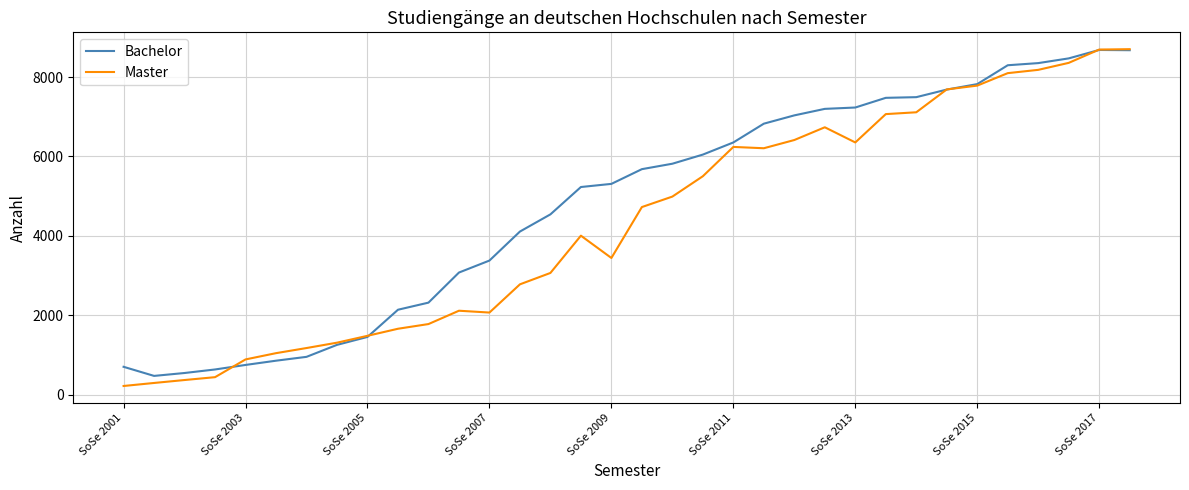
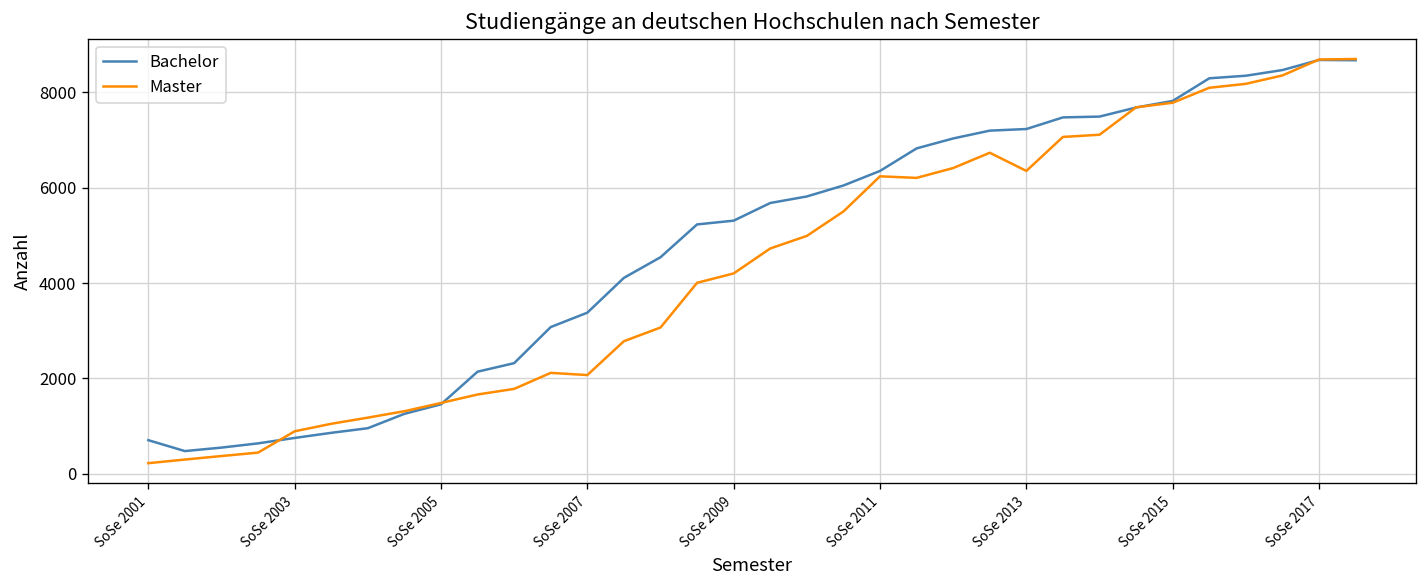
  {
    "Bachelor": {
      "SoSe 2001": 700,
      "SoSe 2003": 700,
      "SoSe 2007": 3400,
      "SoSe 2009": 5300,
      "SoSe 2011": 6400,
      "SoSe 2013": 7200
    },
    "Master": {
      "SoSe 2001": 200,
      "SoSe 2003": 900,
      "SoSe 2007": 2100,
-     "SoSe 2009": 3400,
+     "SoSe 2009": 4200,
      "SoSe 2011": 6200,
      "SoSe 2013": 6400
    }
  }
